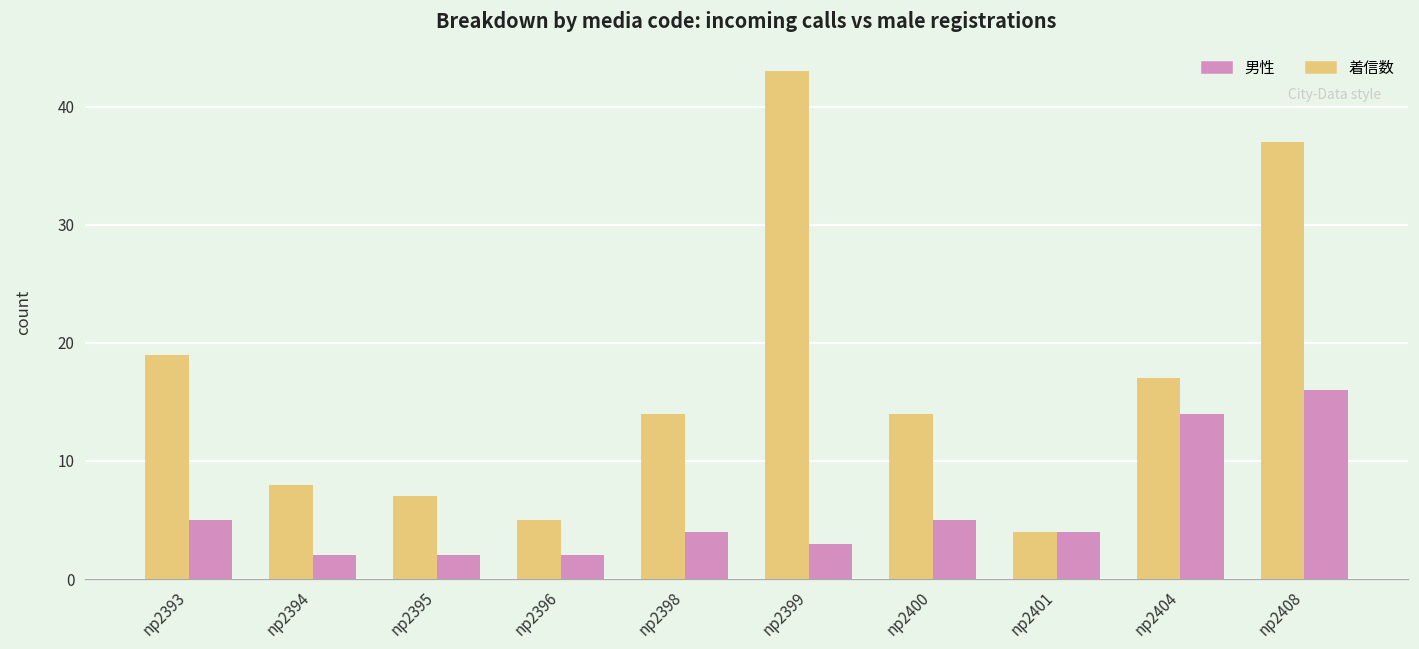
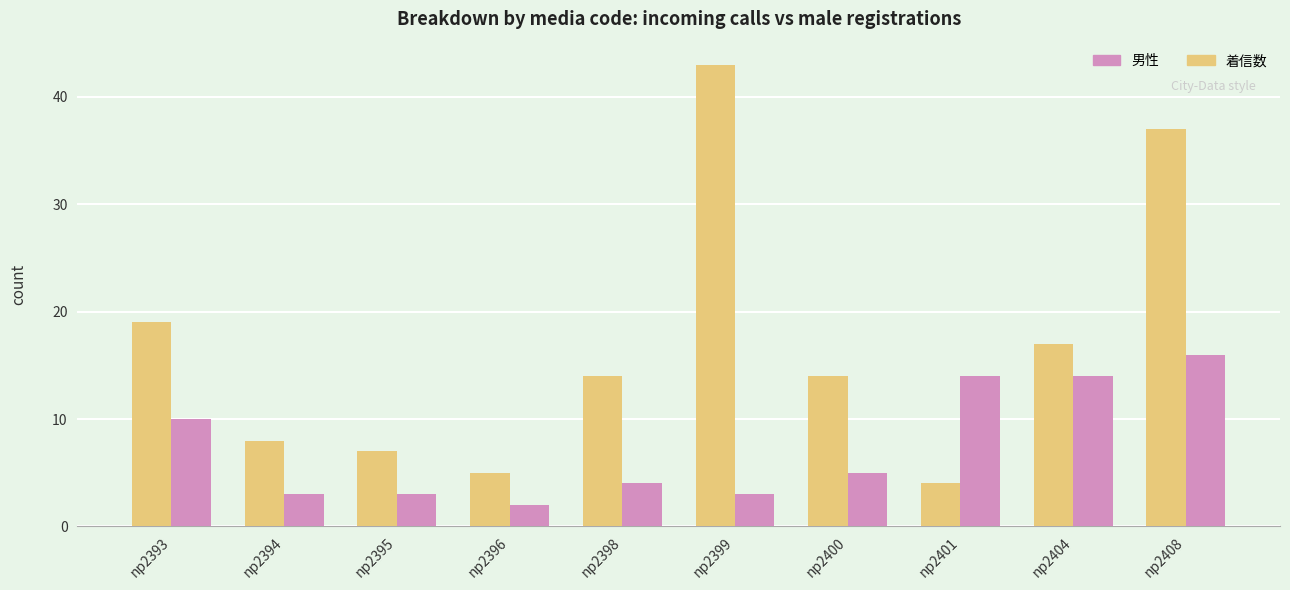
  {
    "着信数": {
      "np2393": 19,
      "np2394": 8,
      "np2395": 7,
      "np2396": 5,
      "np2398": 14,
      "np2399": 43,
      "np2400": 14,
      "np2401": 4,
      "np2404": 17,
      "np2408": 37
    },
    "男性": {
-     "np2393": 5,
-     "np2394": 2,
-     "np2395": 2,
+     "np2393": 10,
+     "np2394": 3,
+     "np2395": 3,
      "np2396": 2,
      "np2398": 4,
      "np2399": 3,
      "np2400": 5,
-     "np2401": 4,
+     "np2401": 14,
      "np2404": 14,
      "np2408": 16
    }
  }
